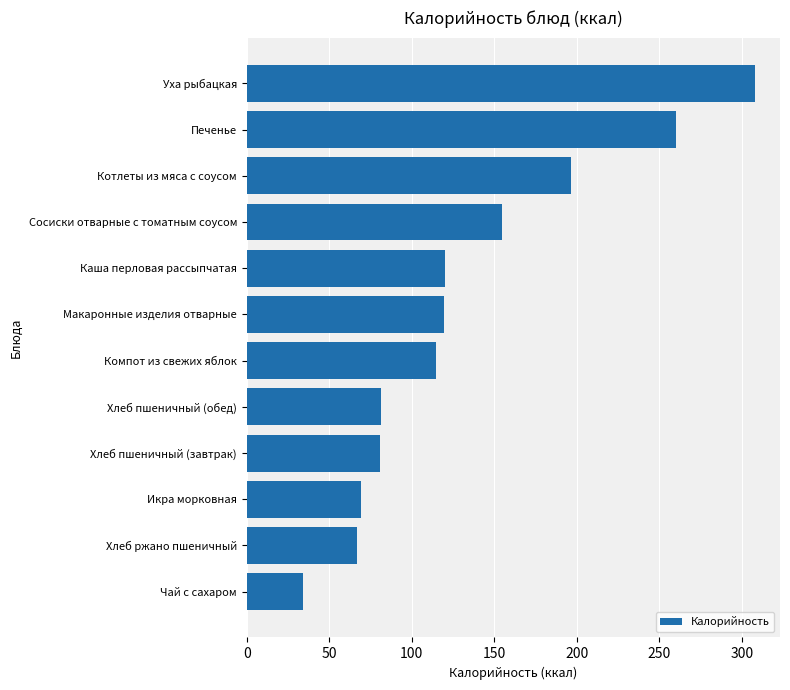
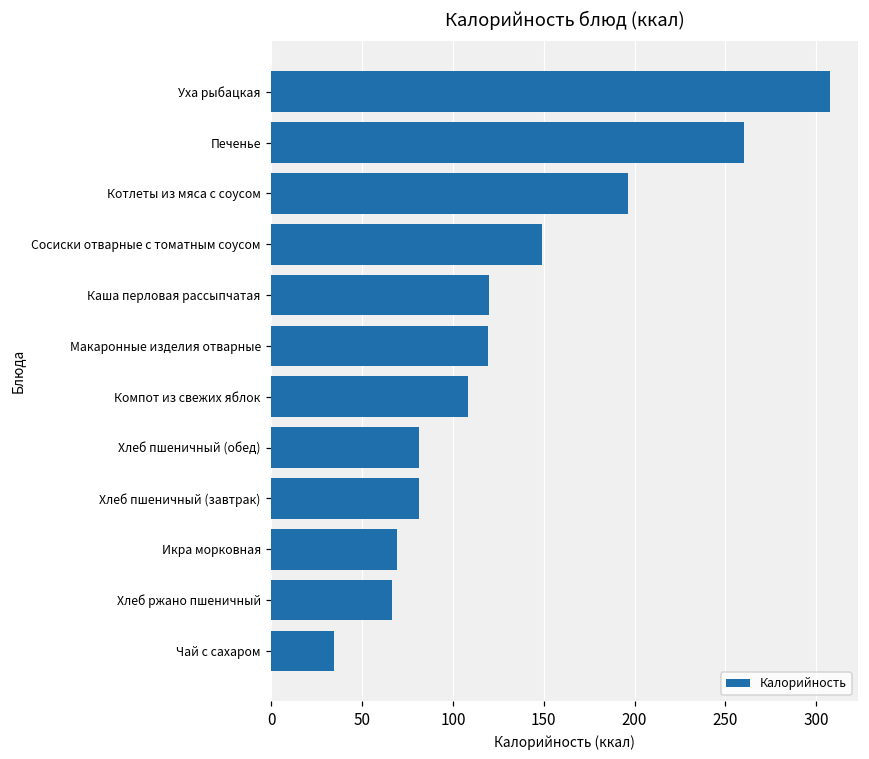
  {
    "Уха рыбацкая": 308,
    "Печенье": 260,
    "Котлеты из мяса с соусом": 196,
-   "Сосиски отварные с томатным соусом": 155,
+   "Сосиски отварные с томатным соусом": 149,
    "Каша перловая рассыпчатая": 120,
    "Макаронные изделия отварные": 119,
-   "Компот из свежих яблок": 115,
+   "Компот из свежих яблок": 108,
    "Хлеб пшеничный (обед)": 81,
    "Хлеб пшеничный (завтрак)": 81,
    "Икра морковная": 69,
    "Хлеб ржано пшеничный": 67,
    "Чай с сахаром": 34
  }
